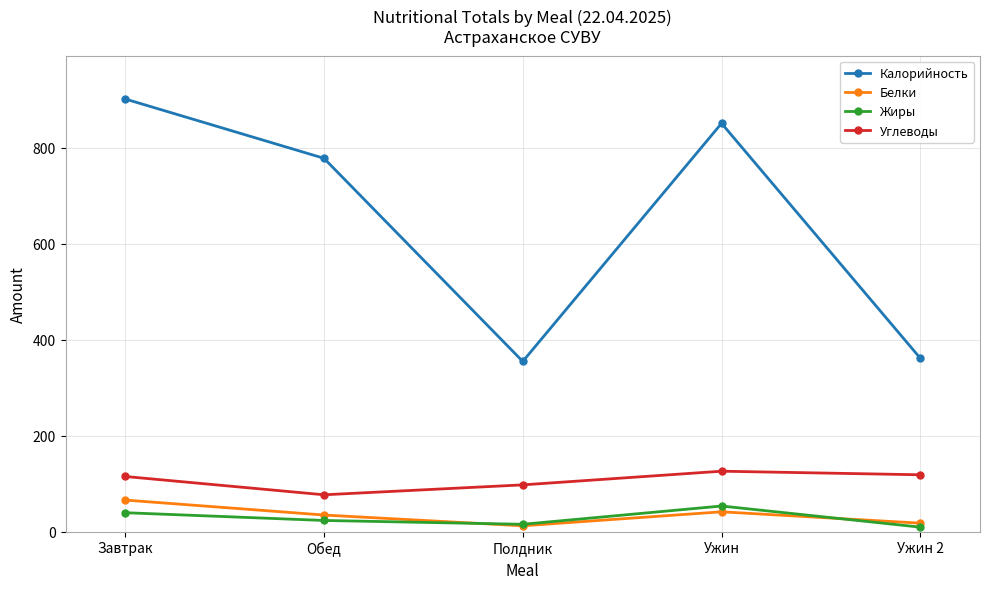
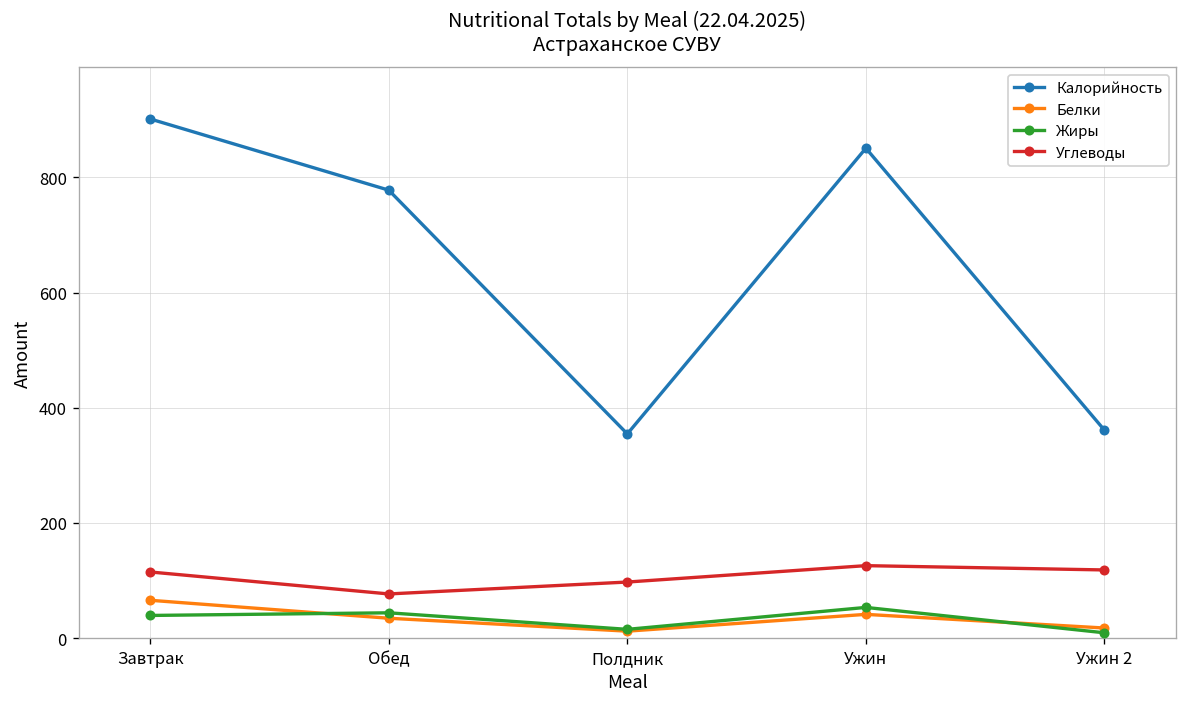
  {
    "Калорийность": {
      "Завтрак": 900,
      "Обед": 780,
      "Полдник": 350,
      "Ужин": 850,
      "Ужин 2": 360
    },
    "Белки": {
      "Завтрак": 70,
      "Обед": 30,
      "Ужин": 40,
      "Ужин 2": 20
    },
    "Жиры": {
      "Завтрак": 40,
-     "Обед": 20,
+     "Обед": 40,
      "Ужин": 50,
      "Ужин 2": 10
    },
    "Углеводы": {
      "Завтрак": 110,
      "Обед": 80,
      "Полдник": 100,
      "Ужин": 130,
      "Ужин 2": 120
    }
  }
